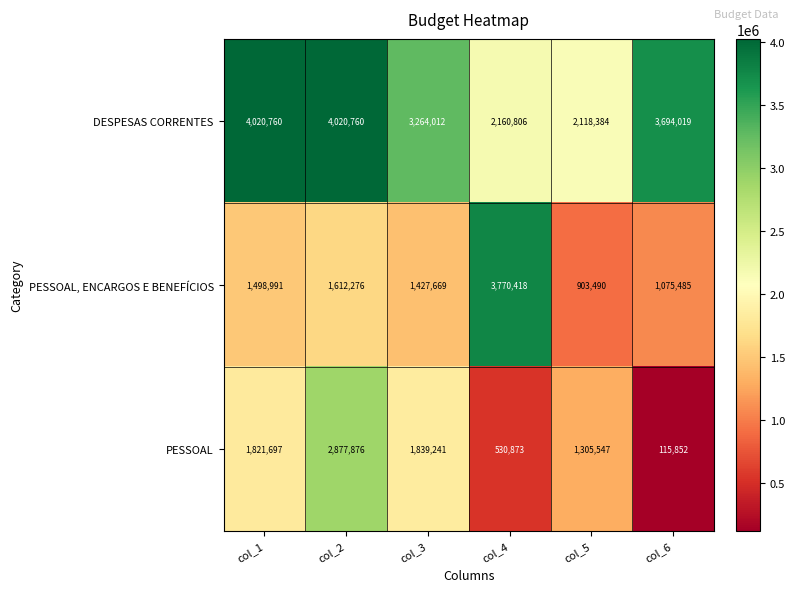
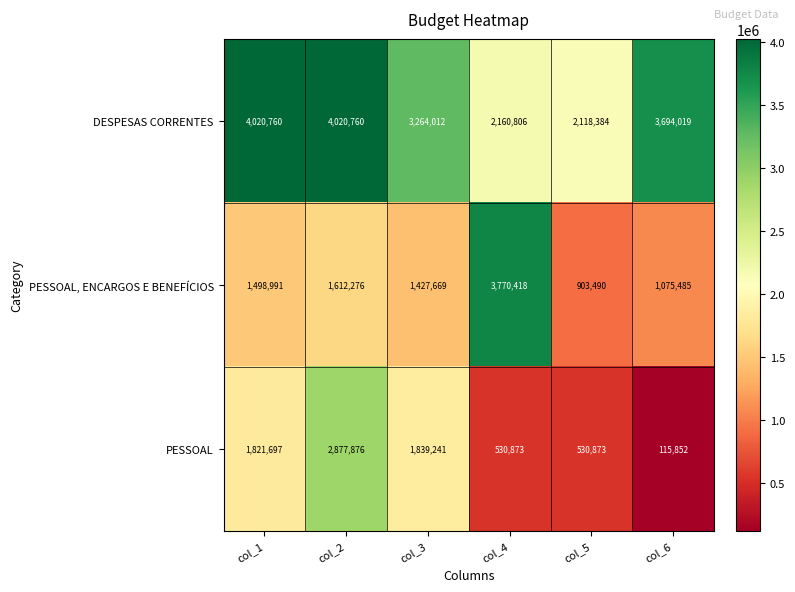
  {
    "DESPESAS CORRENTES": {
      "col_1": "4,020,760",
      "col_2": "4,020,760",
      "col_3": "3,264,012",
      "col_4": "2,160,806",
      "col_5": "2,118,384",
      "col_6": "3,694,019"
    },
    "PESSOAL, ENCARGOS E BENEFÍCIOS": {
      "col_1": "1,498,991",
      "col_2": "1,612,276",
      "col_3": "1,427,669",
      "col_4": "3,770,418",
      "col_5": "903,490",
      "col_6": "1,075,485"
    },
    "PESSOAL": {
      "col_1": "1,821,697",
      "col_2": "2,877,876",
      "col_3": "1,839,241",
      "col_4": "530,873",
-     "col_5": "1,305,547",
+     "col_5": "530,873",
      "col_6": "115,852"
    }
  }
